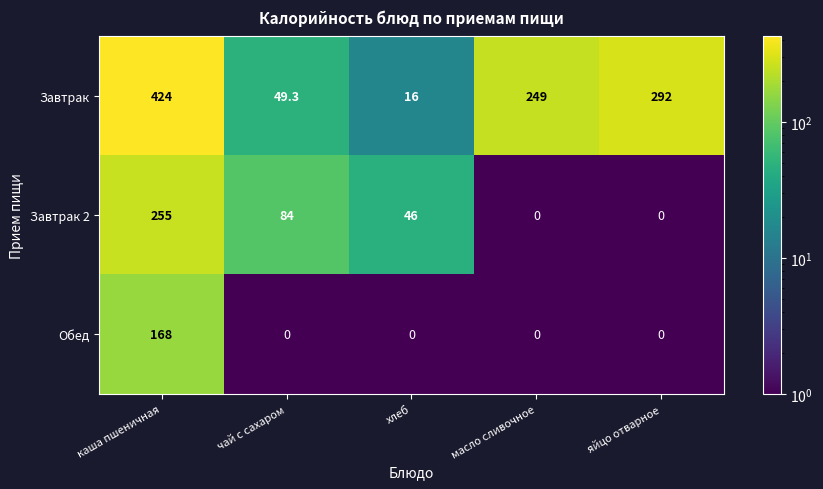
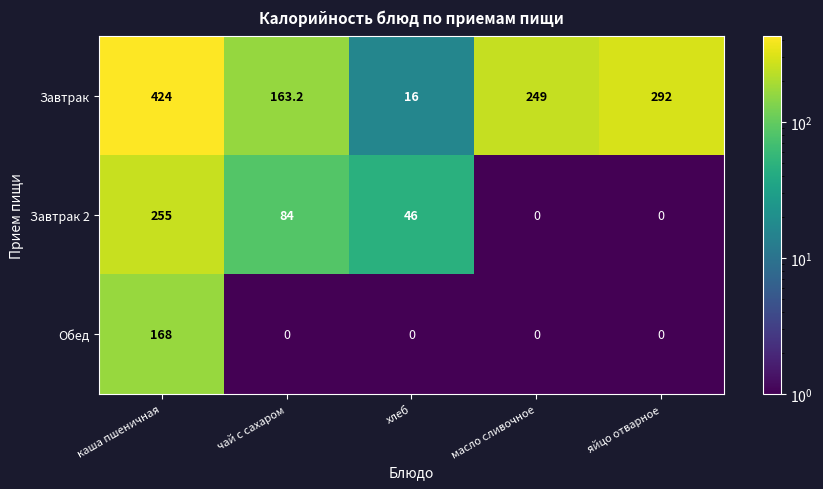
  {
    "Завтрак": {
      "каша пшеничная": 424,
-     "чай с сахаром": 49.3,
+     "чай с сахаром": 163.2,
      "хлеб": 16,
      "масло сливочное": 249,
      "яйцо отварное": 292
    },
    "Завтрак 2": {
      "каша пшеничная": 255,
      "чай с сахаром": 84,
      "хлеб": 46,
      "масло сливочное": 0,
      "яйцо отварное": 0
    },
    "Обед": {
      "каша пшеничная": 168,
      "чай с сахаром": 0,
      "хлеб": 0,
      "масло сливочное": 0,
      "яйцо отварное": 0
    }
  }
